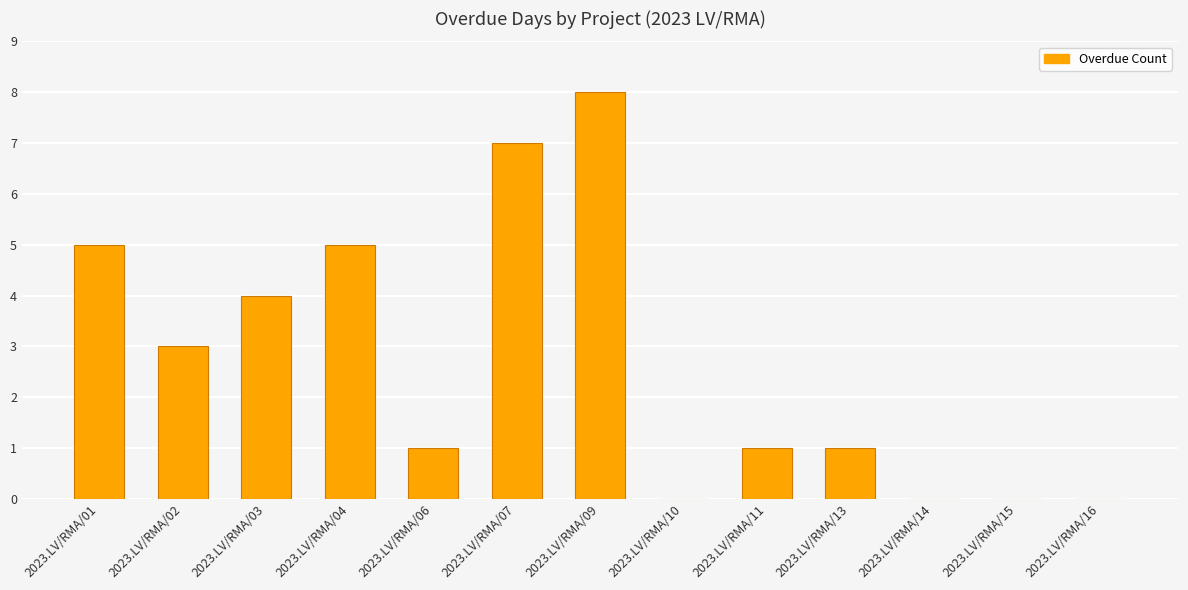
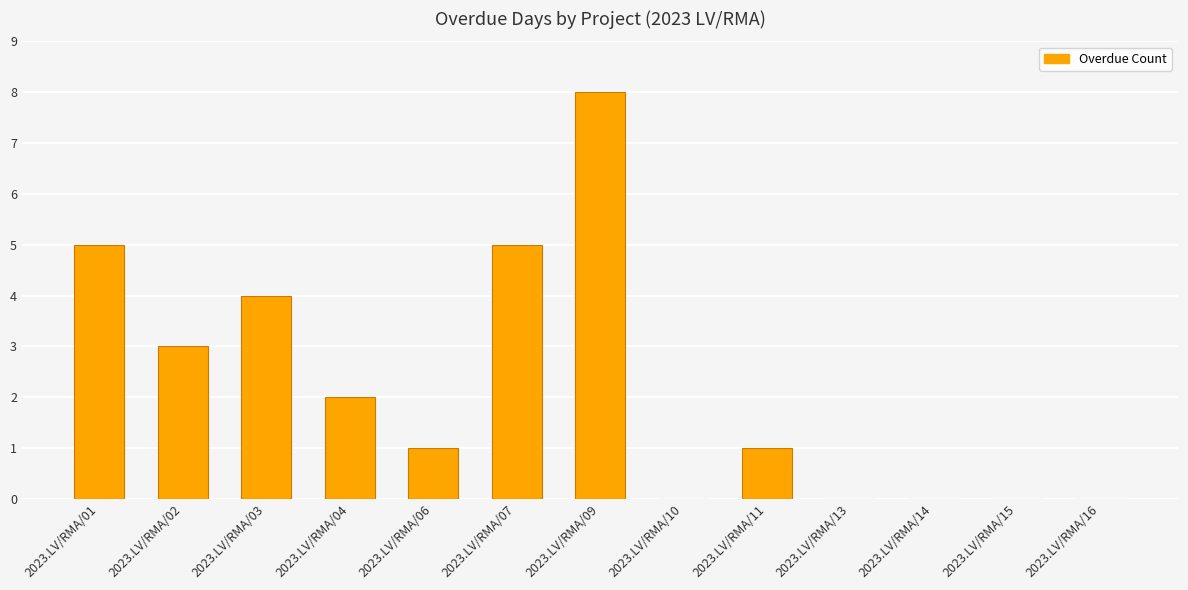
  {
    "2023.LV/RMA/01": 5,
    "2023.LV/RMA/02": 3,
    "2023.LV/RMA/03": 4,
-   "2023.LV/RMA/04": 5,
+   "2023.LV/RMA/04": 2,
    "2023.LV/RMA/06": 1,
-   "2023.LV/RMA/07": 7,
+   "2023.LV/RMA/07": 5,
    "2023.LV/RMA/09": 8,
    "2023.LV/RMA/10": 0,
    "2023.LV/RMA/11": 1,
-   "2023.LV/RMA/13": 1,
+   "2023.LV/RMA/13": 0,
    "2023.LV/RMA/14": 0,
    "2023.LV/RMA/15": 0,
    "2023.LV/RMA/16": 0
  }
